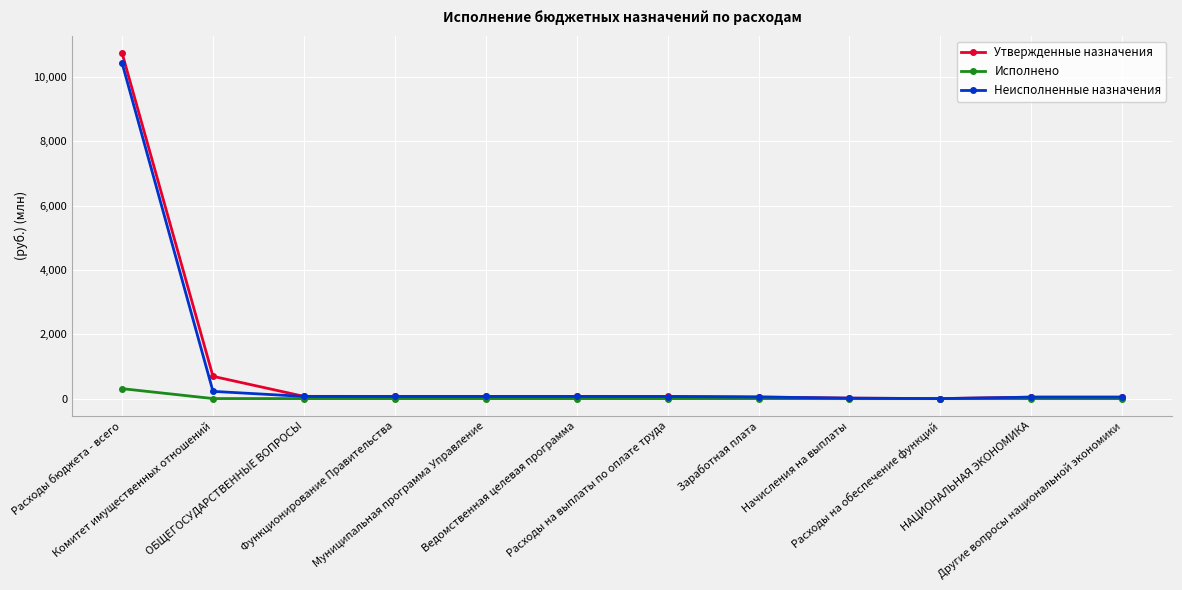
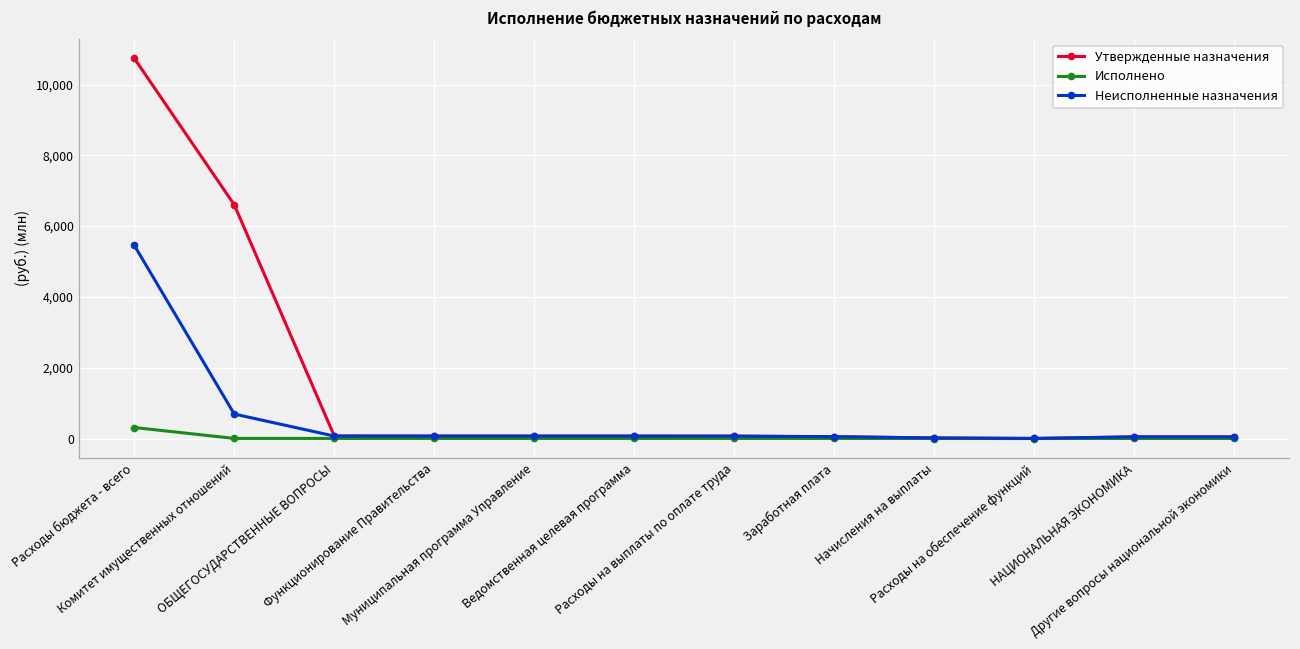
  {
    "Утвержденные назначения": {
      "Расходы бюджета - всего": "10,700",
-     "Комитет имущественных отношений": "700"
+     "Комитет имущественных отношений": "6,600"
    },
    "Исполнено": {
      "Расходы бюджета - всего": "300",
      "Комитет имущественных отношений": "0"
    },
    "Неисполненные назначения": {
-     "Расходы бюджета - всего": "10,400",
-     "Комитет имущественных отношений": "200"
+     "Расходы бюджета - всего": "5,500",
+     "Комитет имущественных отношений": "700"
    }
  }
